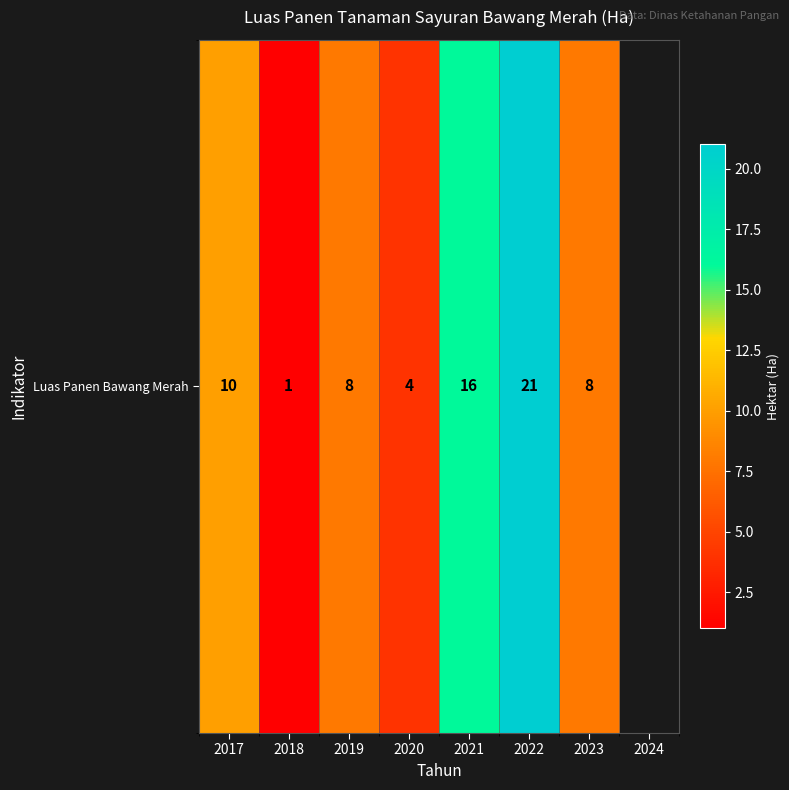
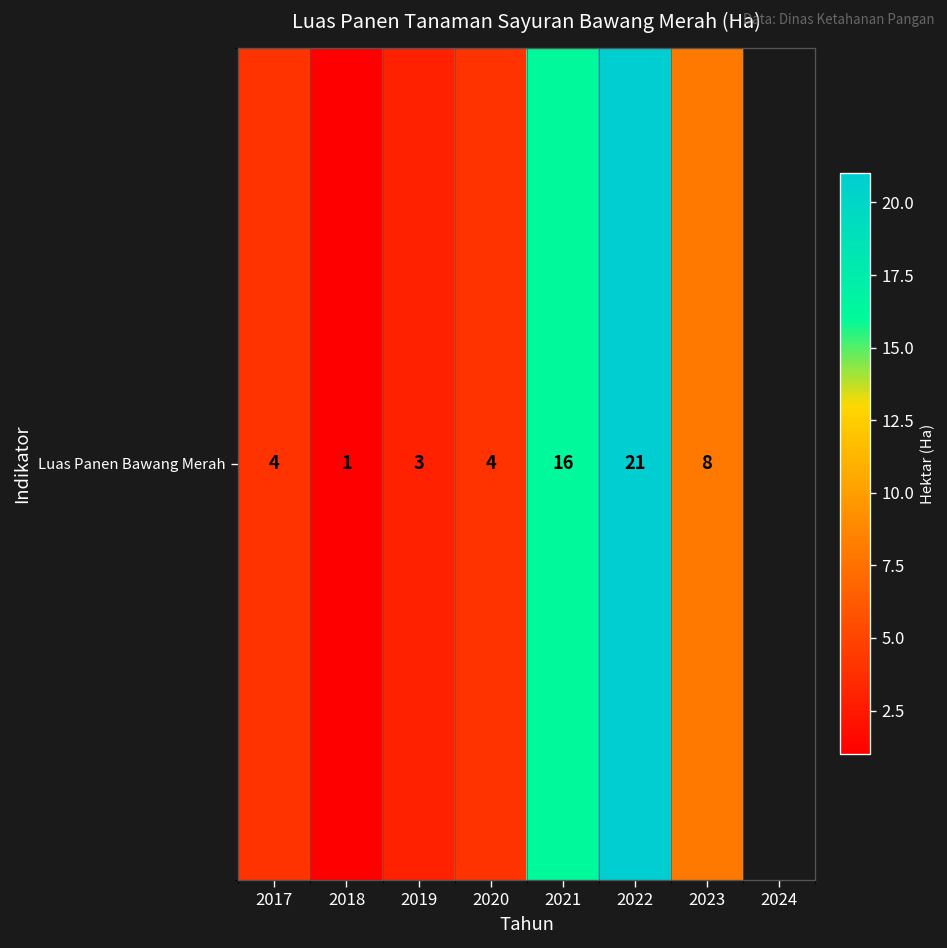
  {
    "Luas Panen Bawang Merah": {
-     "2017": 10,
+     "2017": 4,
      "2018": 1,
-     "2019": 8,
+     "2019": 3,
      "2020": 4,
      "2021": 16,
      "2022": 21,
      "2023": 8
    }
  }
